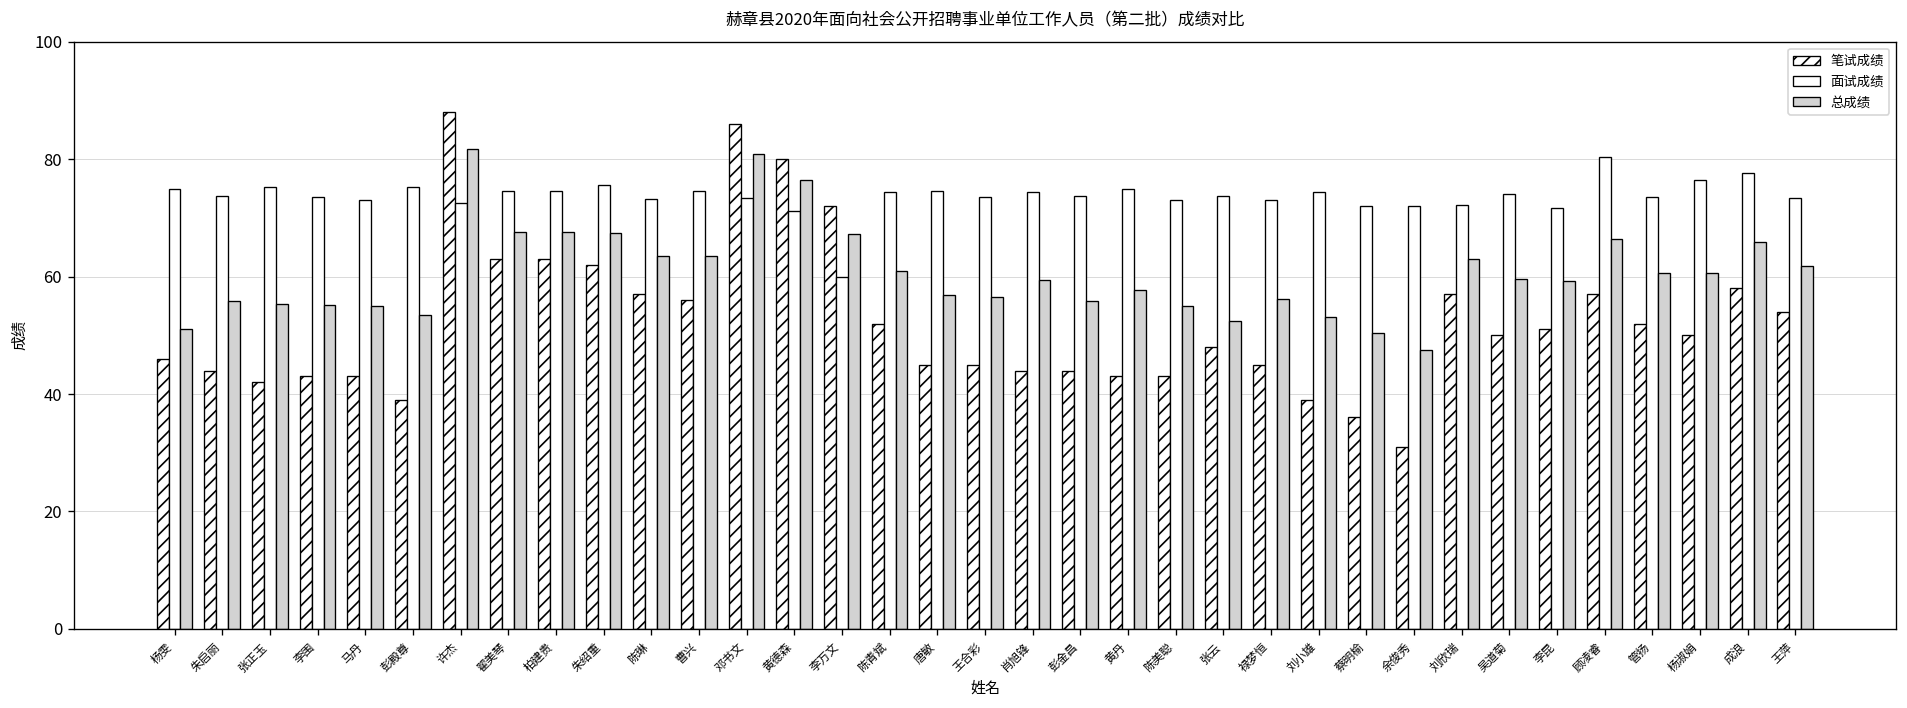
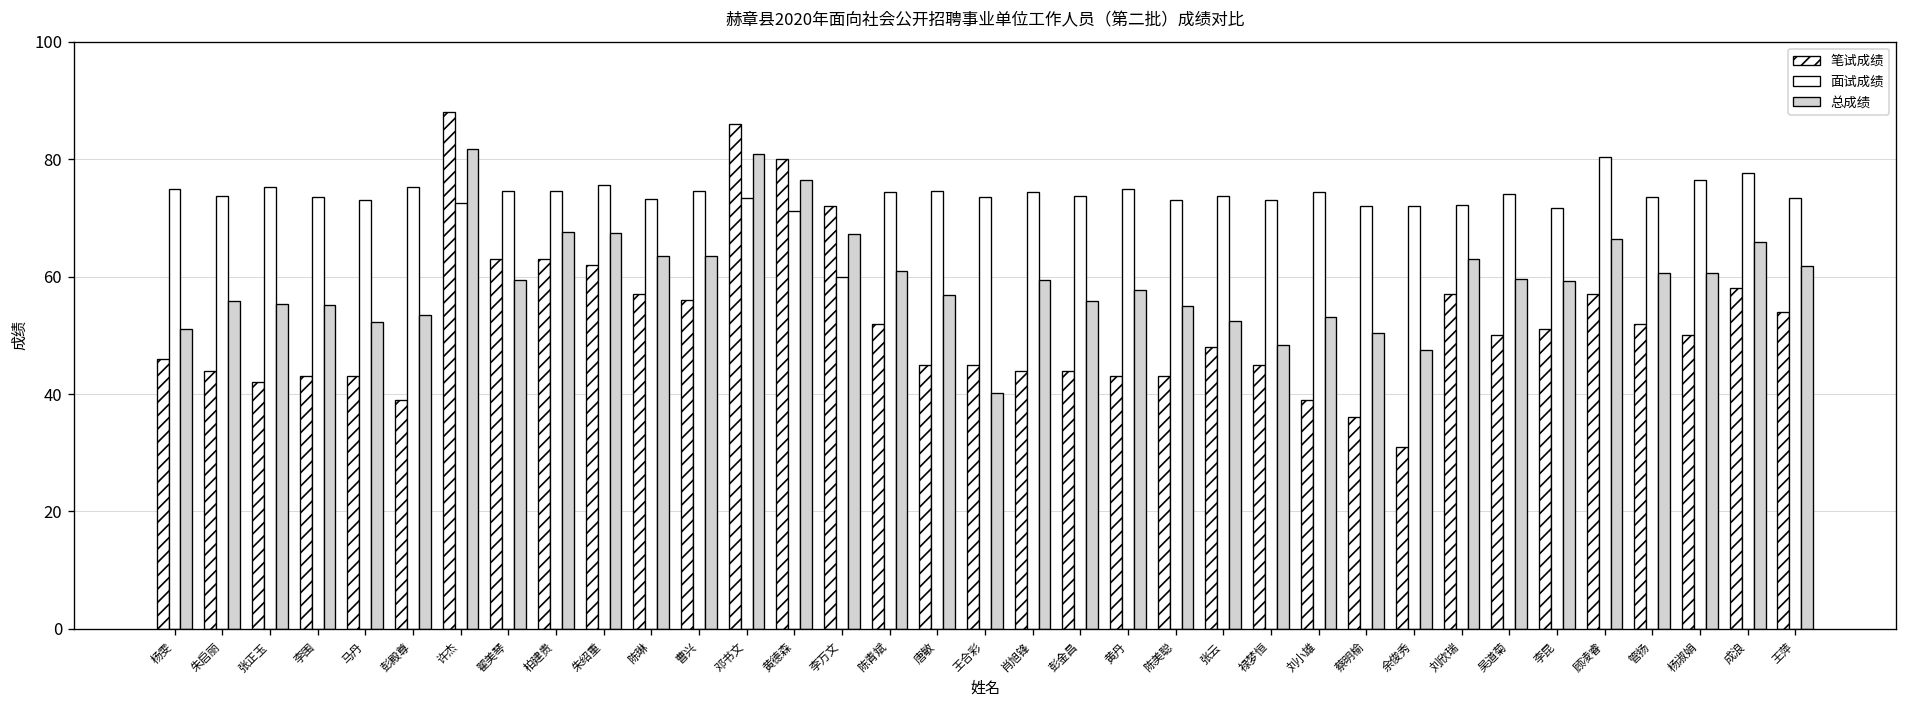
  {
    "总成绩": {
      "杨雯": 51,
      "朱启丽": 56,
      "张正玉": 55,
      "李围": 55,
-     "马丹": 55,
+     "马丹": 52,
      "彭殿尊": 54,
      "许杰": 82,
-     "翟美琴": 68,
+     "翟美琴": 59,
      "柏建贵": 68,
      "朱绍重": 67,
      "陈琳": 64,
      "曹兴": 63,
      "邓书文": 81,
      "黄德森": 77,
      "李万文": 67,
      "陈青斌": 61,
      "唐敏": 57,
-     "王合彩": 56,
+     "王合彩": 40,
      "肖旭锋": 60,
      "彭金昌": 56,
      "黄丹": 58,
      "陈美聪": 55,
      "张云": 52,
-     "禄梦恒": 56,
+     "禄梦恒": 48,
      "刘小雄": 53,
      "蔡明榆": 50,
      "余俊秀": 47,
      "刘欣瑞": 63,
      "吴道菊": 60,
      "李昆": 59,
      "顾凌睿": 66,
      "管扬": 61,
      "杨淑娟": 61,
      "成浪": 66,
      "王萍": 62
    }
  }
